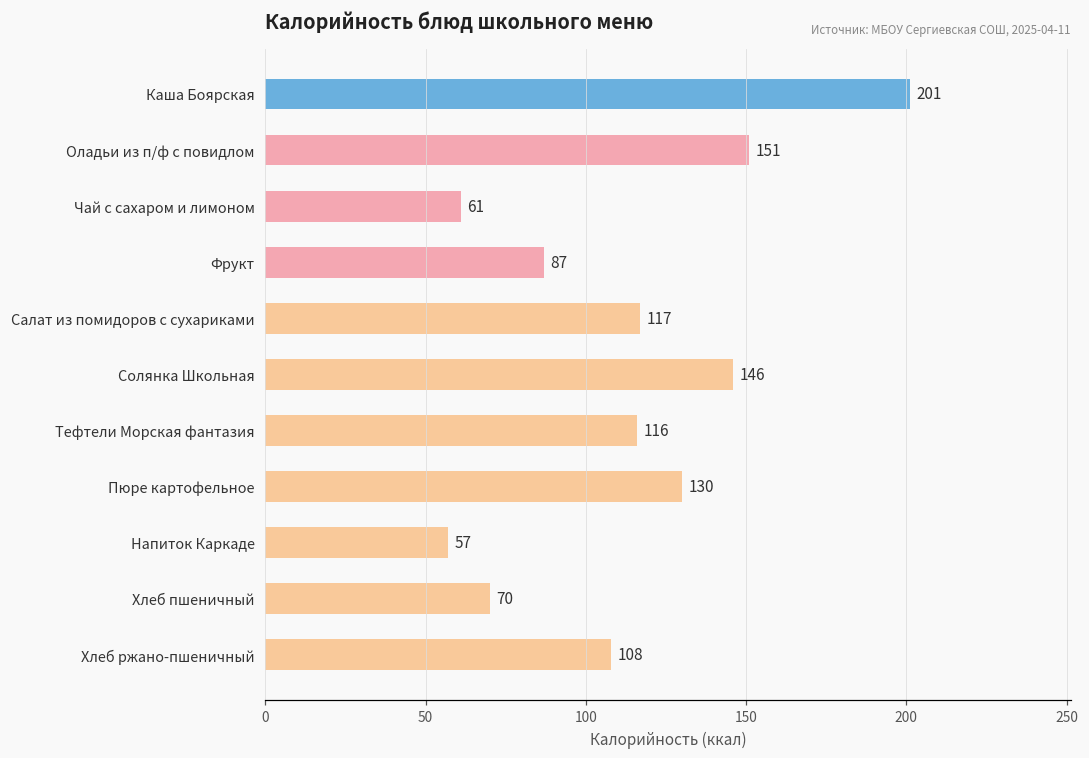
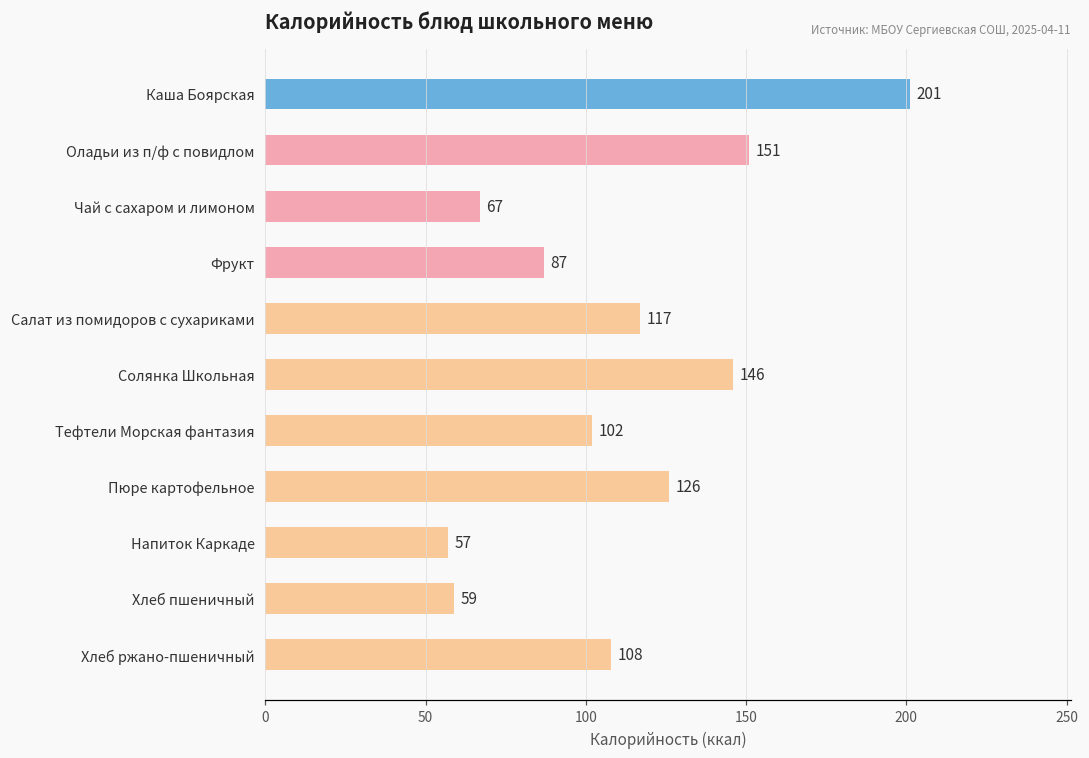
  {
    "Каша Боярская": 201,
    "Оладьи из п/ф с повидлом": 151,
-   "Чай с сахаром и лимоном": 61,
+   "Чай с сахаром и лимоном": 67,
    "Фрукт": 87,
    "Салат из помидоров с сухариками": 117,
    "Солянка Школьная": 146,
-   "Тефтели Морская фантазия": 116,
-   "Пюре картофельное": 130,
+   "Тефтели Морская фантазия": 102,
+   "Пюре картофельное": 126,
    "Напиток Каркаде": 57,
-   "Хлеб пшеничный": 70,
+   "Хлеб пшеничный": 59,
    "Хлеб ржано-пшеничный": 108
  }
